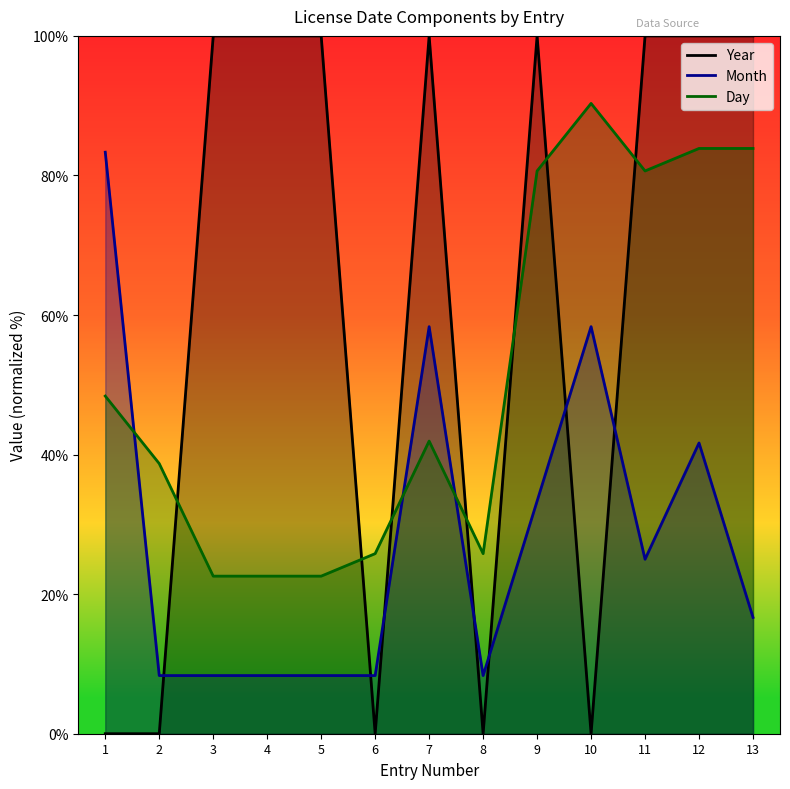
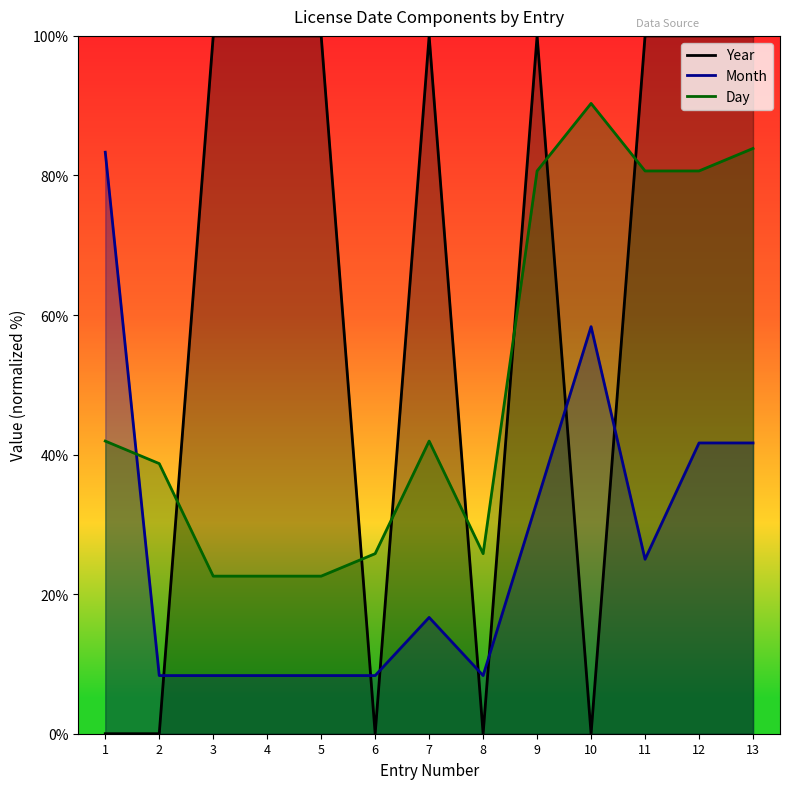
  {
    "Year": {
      "1": "0%",
      "2": "0%",
      "3": "100%",
      "4": "100%",
      "5": "100%",
      "6": "0%",
      "7": "100%",
      "8": "0%",
      "9": "100%",
      "10": "0%",
      "11": "100%",
      "12": "100%",
      "13": "100%"
    },
    "Month": {
      "1": "83%",
      "2": "8%",
      "3": "8%",
      "4": "8%",
      "5": "8%",
      "6": "8%",
-     "7": "58%",
+     "7": "17%",
      "8": "8%",
      "9": "33%",
      "10": "58%",
      "11": "25%",
      "12": "42%",
-     "13": "17%"
+     "13": "42%"
    },
    "Day": {
-     "1": "48%",
+     "1": "42%",
      "2": "39%",
      "3": "23%",
      "4": "23%",
      "5": "23%",
      "6": "26%",
      "7": "42%",
      "8": "26%",
      "9": "81%",
      "10": "90%",
      "11": "81%",
-     "12": "84%",
+     "12": "81%",
      "13": "84%"
    }
  }
